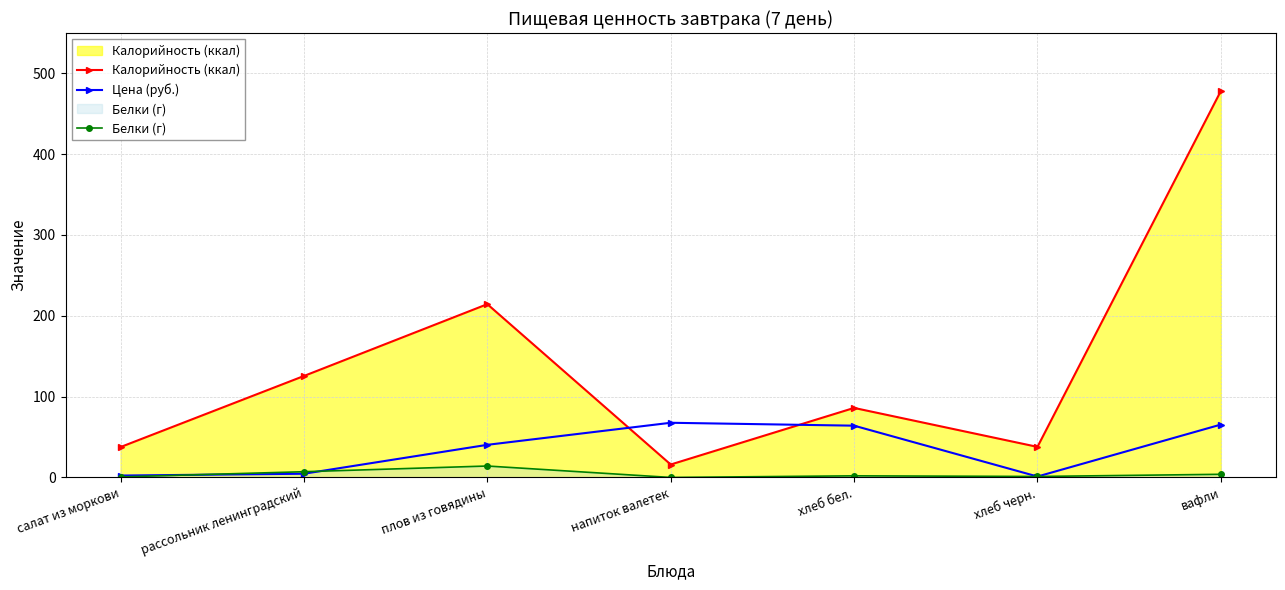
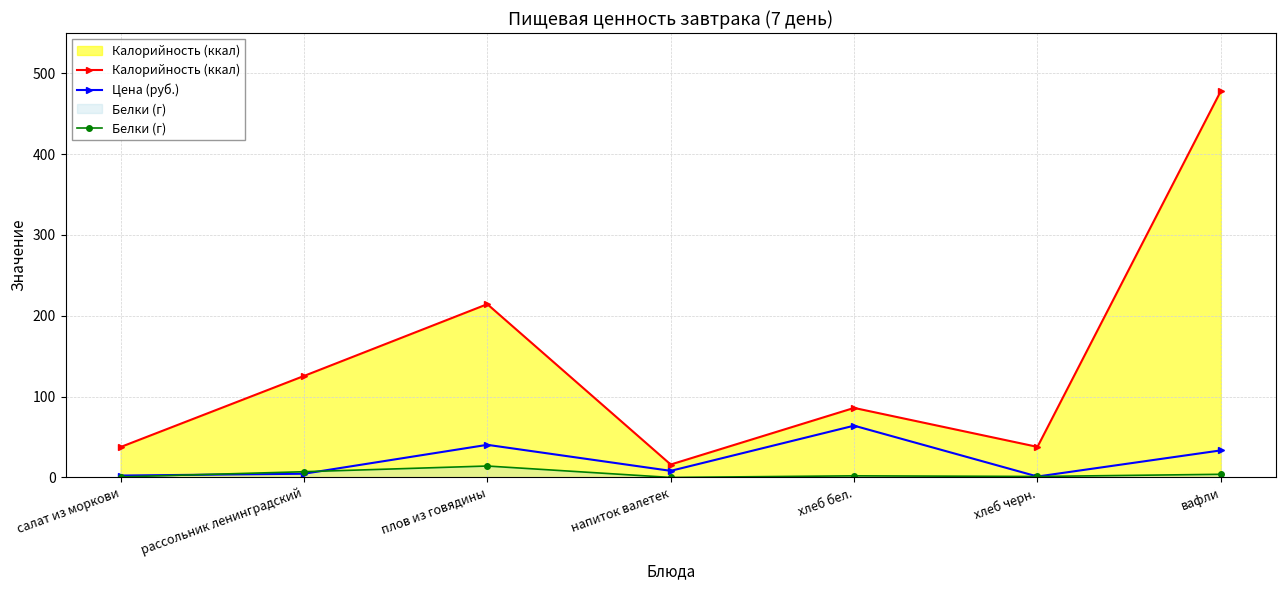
  {
    "Цена (руб.)": {
      "плов из говядины": 40,
-     "напиток валетек": 70,
+     "напиток валетек": 10,
      "хлеб бел.": 60,
-     "вафли": 70
+     "вафли": 30
    }
  }
